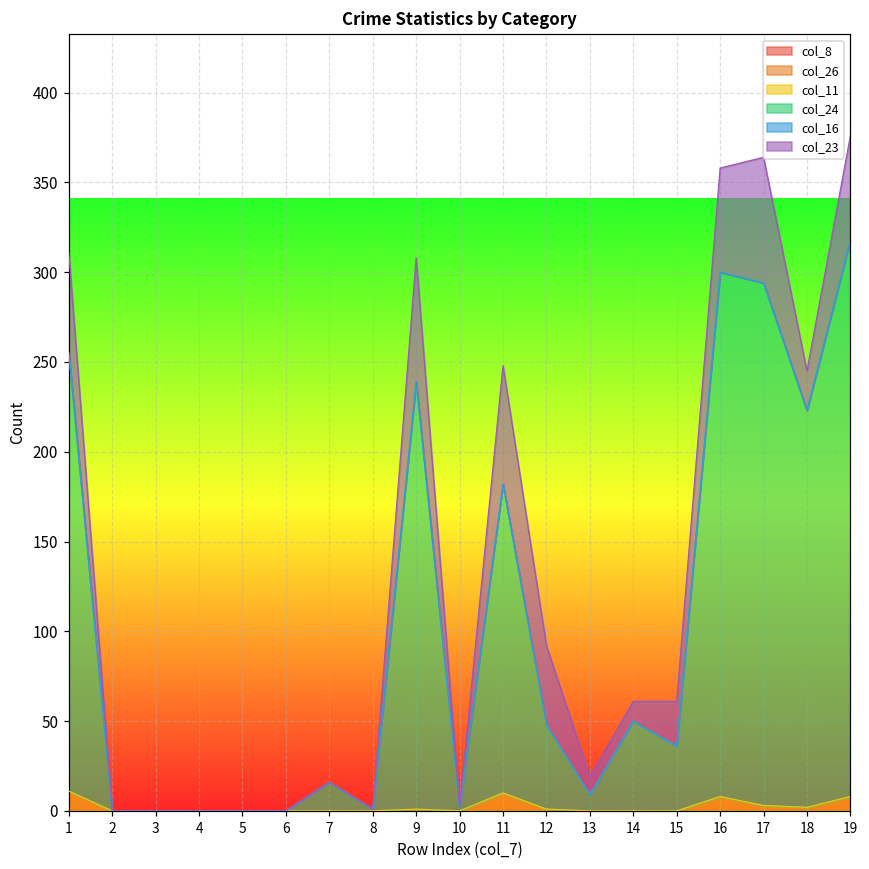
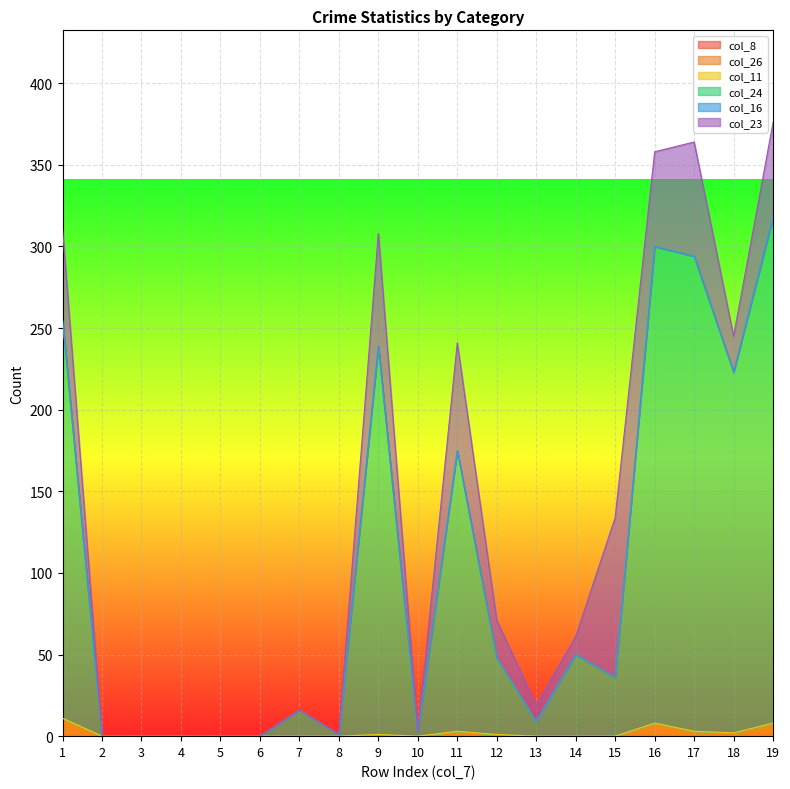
  {
    "col_26": {
      "1": 0,
      "11": 0,
      "16": 0,
      "17": 0,
      "18": 0,
      "19": 0
    },
    "col_11": {
      "1": 11,
-     "11": 10,
+     "11": 3,
      "16": 8,
      "17": 3,
      "18": 2,
      "19": 8
    },
    "col_23": {
      "1": 56,
      "9": 69,
      "11": 66,
-     "12": 44,
+     "12": 23,
      "13": 10,
      "14": 11,
-     "15": 25,
+     "15": 98,
      "16": 58,
      "17": 70,
      "18": 22,
      "19": 58
    }
  }
